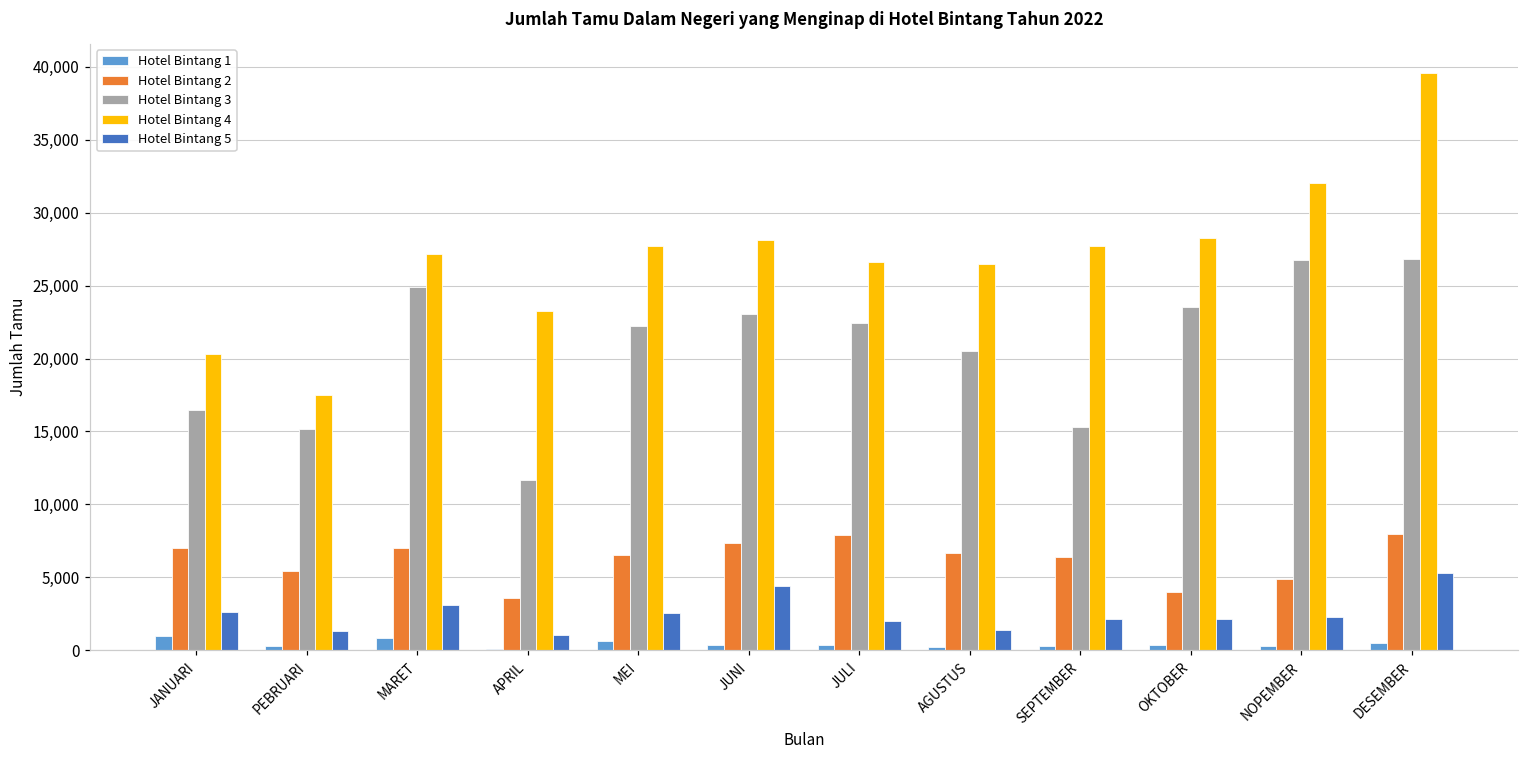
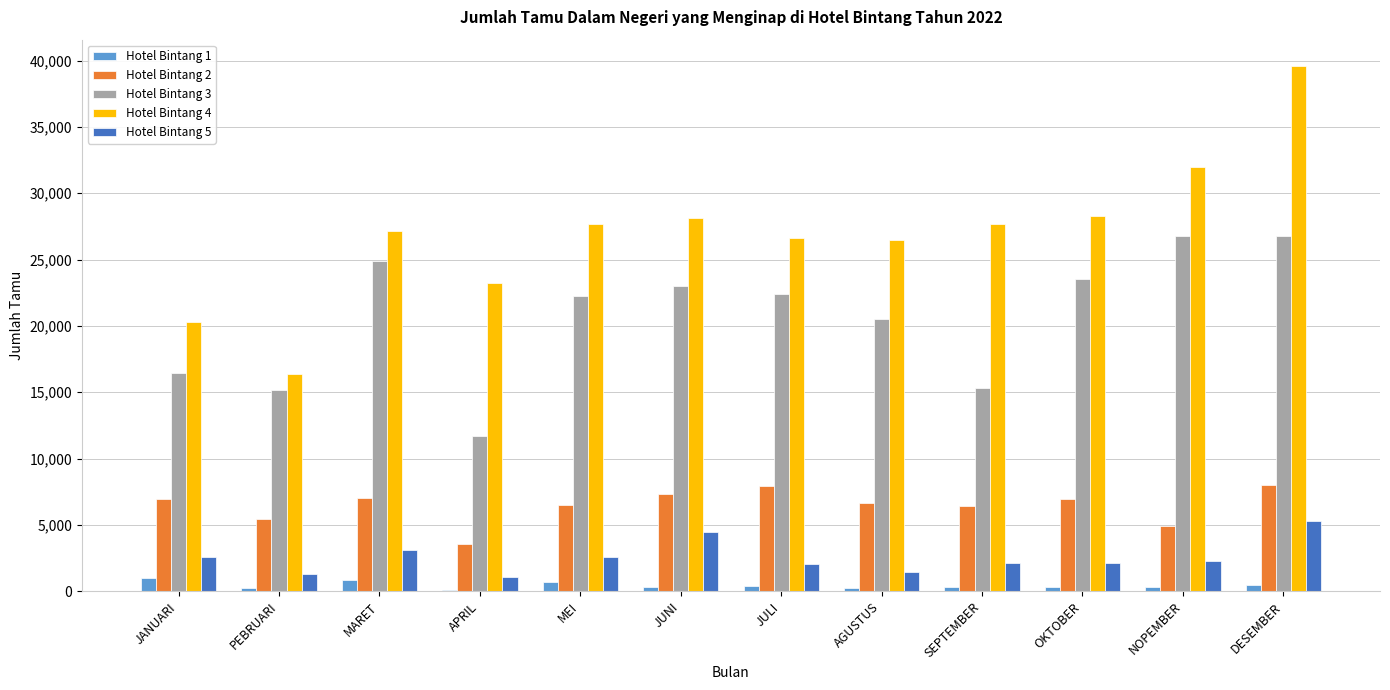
  {
    "Hotel Bintang 2": {
      "JANUARI": "7,000",
      "PEBRUARI": "5,400",
      "MARET": "7,000",
      "APRIL": "3,600",
      "MEI": "6,500",
      "JUNI": "7,300",
      "JULI": "7,900",
      "AGUSTUS": "6,700",
      "SEPTEMBER": "6,400",
-     "OKTOBER": "4,000",
+     "OKTOBER": "6,900",
      "NOPEMBER": "4,900",
      "DESEMBER": "8,000"
    },
    "Hotel Bintang 3": {
      "JANUARI": "16,400",
      "PEBRUARI": "15,100",
      "MARET": "24,900",
      "APRIL": "11,700",
      "MEI": "22,200",
      "JUNI": "23,000",
      "JULI": "22,400",
      "AGUSTUS": "20,500",
      "SEPTEMBER": "15,300",
      "OKTOBER": "23,500",
      "NOPEMBER": "26,700",
      "DESEMBER": "26,800"
    },
    "Hotel Bintang 4": {
      "JANUARI": "20,300",
-     "PEBRUARI": "17,500",
+     "PEBRUARI": "16,400",
      "MARET": "27,200",
      "APRIL": "23,200",
      "MEI": "27,700",
      "JUNI": "28,100",
      "JULI": "26,600",
      "AGUSTUS": "26,500",
      "SEPTEMBER": "27,700",
      "OKTOBER": "28,300",
      "NOPEMBER": "32,000",
      "DESEMBER": "39,600"
    }
  }
